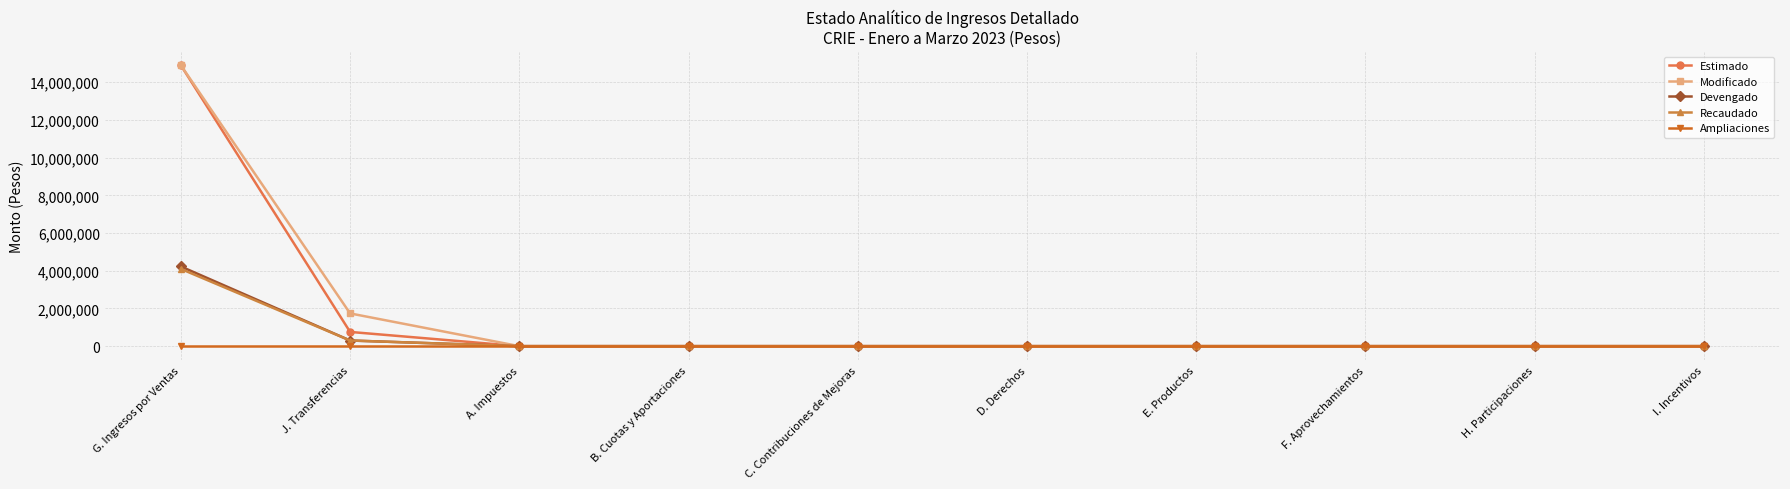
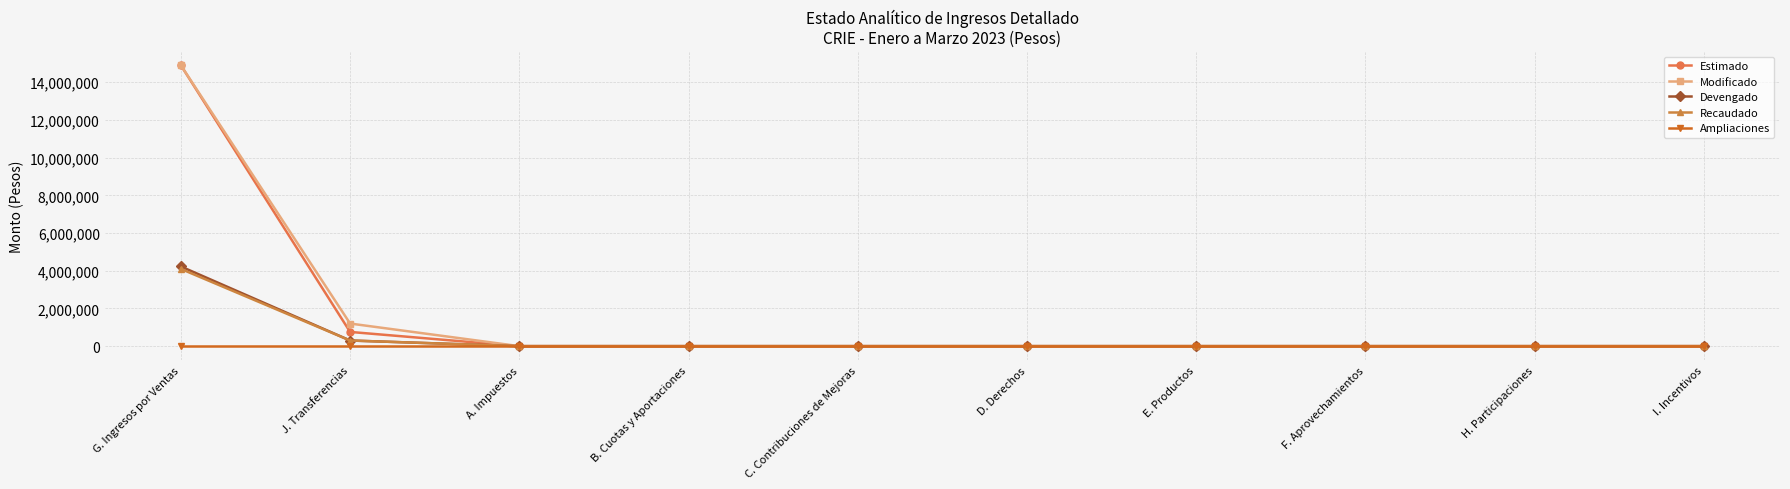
  {
    "Modificado": {
-     "J. Transferencias": "1,700,000"
+     "J. Transferencias": "1,200,000"
    }
  }
